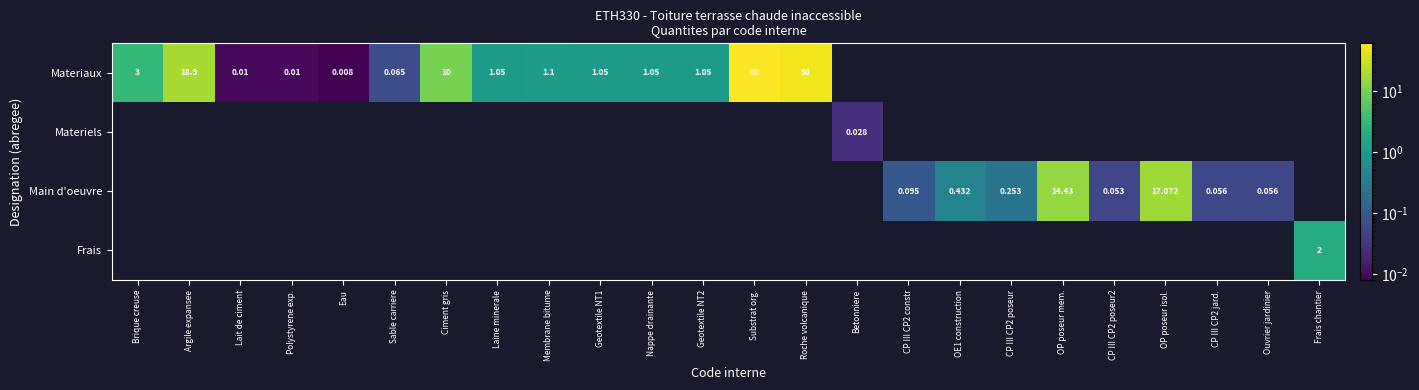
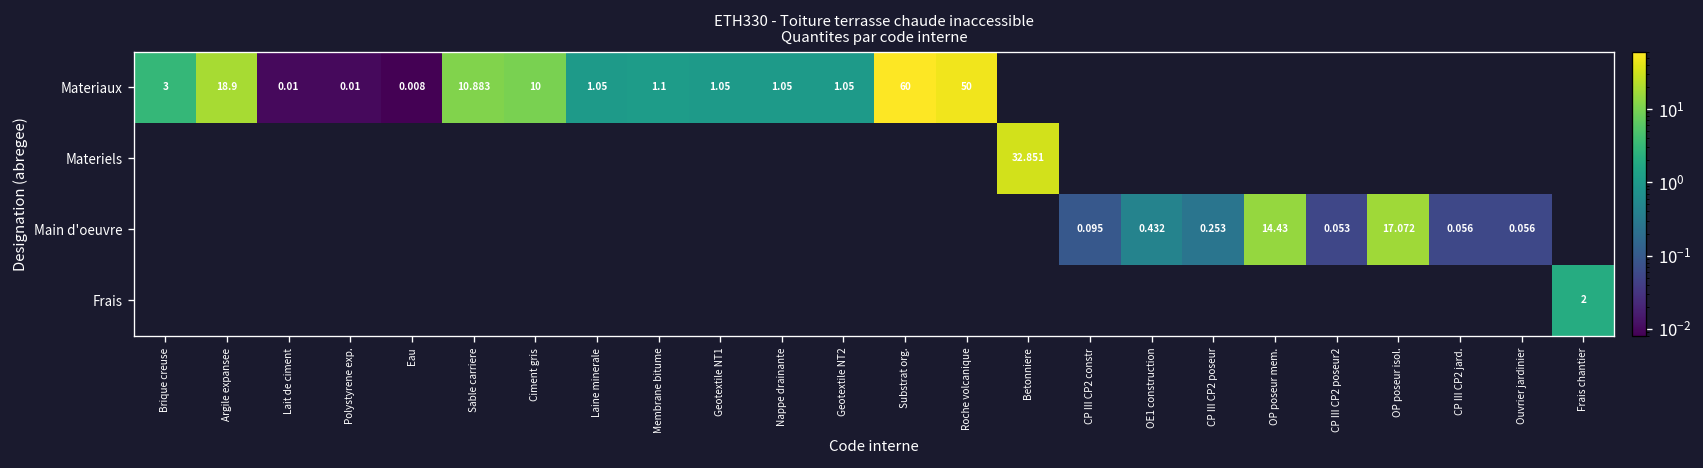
  {
    "Materiaux": {
      "Brique creuse": 3,
      "Argile expansee": 18.9,
      "Lait de ciment": 0.01,
      "Polystyrene exp.": 0.01,
      "Eau": 0.008,
-     "Sable carriere": 0.065,
+     "Sable carriere": 10.883,
      "Ciment gris": 10,
      "Laine minerale": 1.05,
      "Membrane bitume": 1.1,
      "Geotextile NT1": 1.05,
      "Nappe drainante": 1.05,
      "Geotextile NT2": 1.05,
      "Substrat org.": 60,
      "Roche volcanique": 50
    },
    "Materiels": {
-     "Betonniere": 0.028
+     "Betonniere": 32.851
    },
    "Main d'oeuvre": {
      "CP III CP2 constr": 0.095,
      "OE1 construction": 0.432,
      "CP III CP2 poseur": 0.253,
      "OP poseur mem.": 14.43,
      "CP III CP2 poseur2": 0.053,
      "OP poseur isol.": 17.072,
      "CP III CP2 jard.": 0.056,
      "Ouvrier jardinier": 0.056
    },
    "Frais": {
      "Frais chantier": 2
    }
  }
